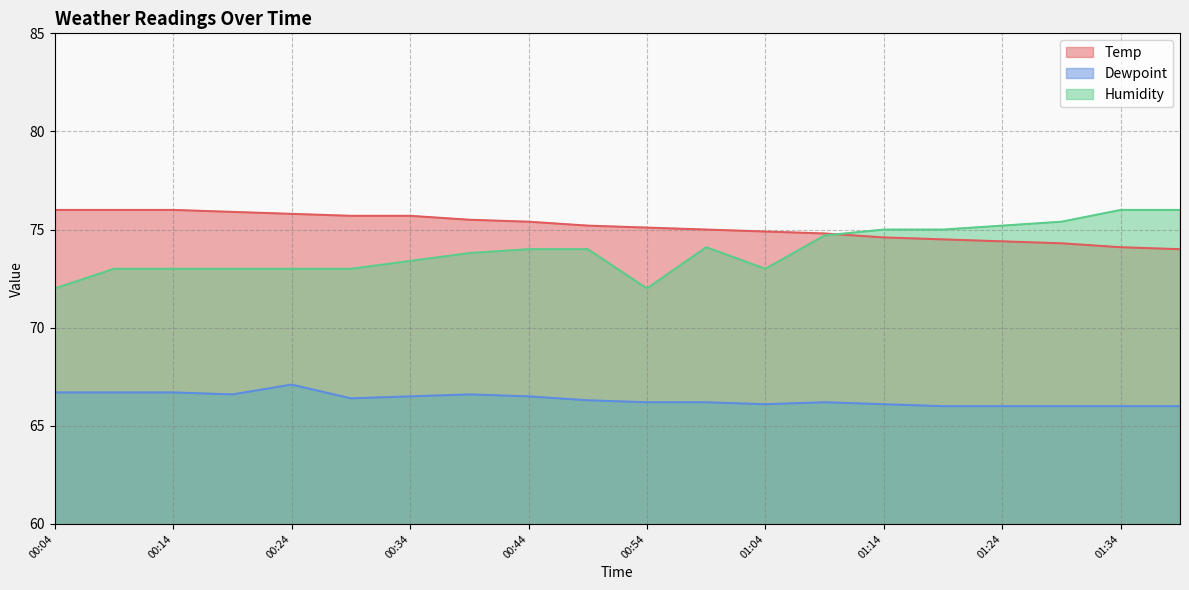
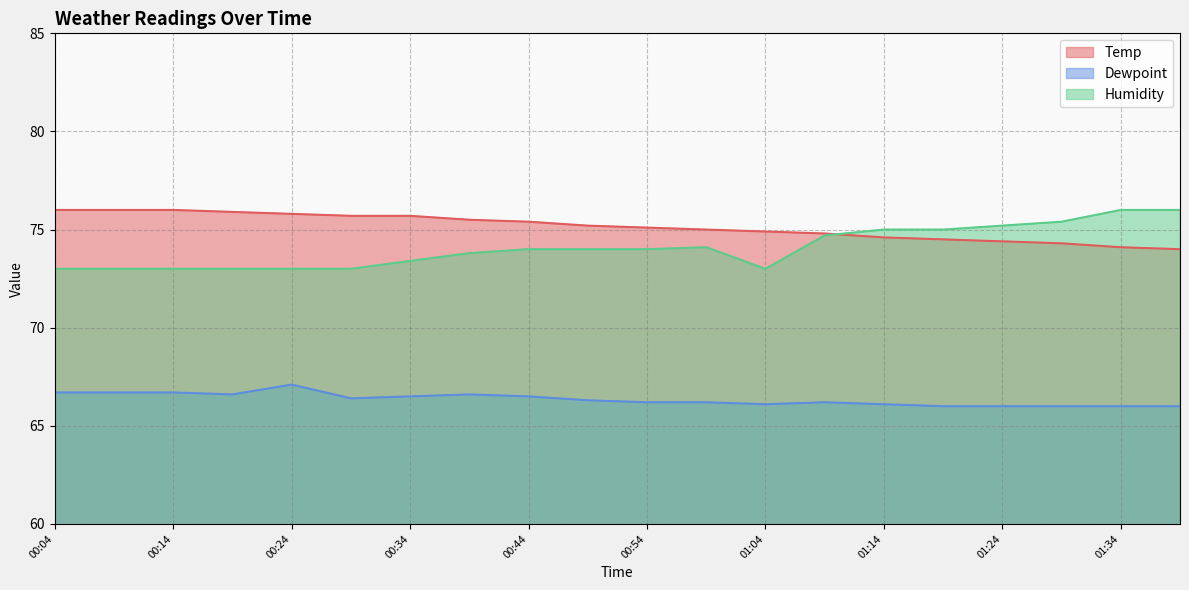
  {
    "Temp": {
      "00:04": 76,
      "00:14": 76,
      "00:24": 75.8,
      "00:34": 75.7,
      "00:44": 75.4,
      "00:54": 75,
      "01:04": 75,
      "01:14": 74.6,
      "01:24": 74.4,
      "01:34": 74
    },
    "Dewpoint": {
      "00:04": 66.7,
      "00:14": 66.7,
      "00:24": 67,
      "00:34": 66.5,
      "00:44": 66.5,
      "00:54": 66.2,
      "01:04": 66,
      "01:14": 66,
      "01:24": 66,
      "01:34": 66
    },
    "Humidity": {
-     "00:04": 72,
+     "00:04": 73,
      "00:14": 73,
      "00:24": 73,
      "00:34": 73.4,
      "00:44": 74,
-     "00:54": 72,
+     "00:54": 74,
      "01:04": 73,
      "01:14": 75,
      "01:24": 75.2,
      "01:34": 76
    }
  }
